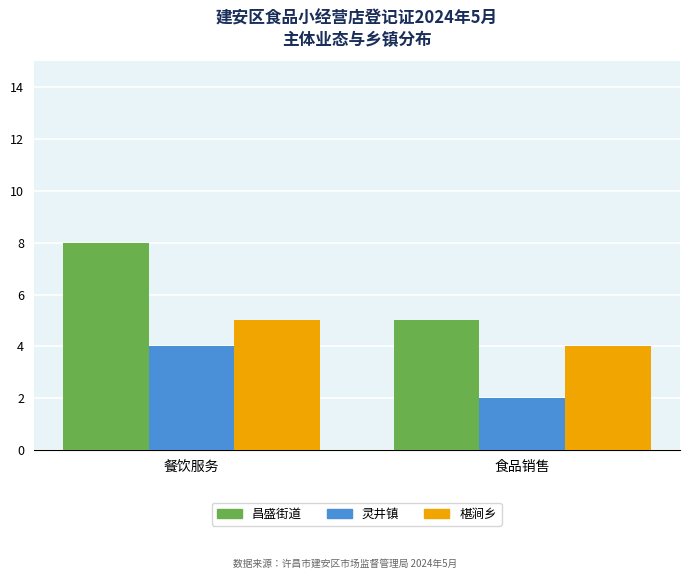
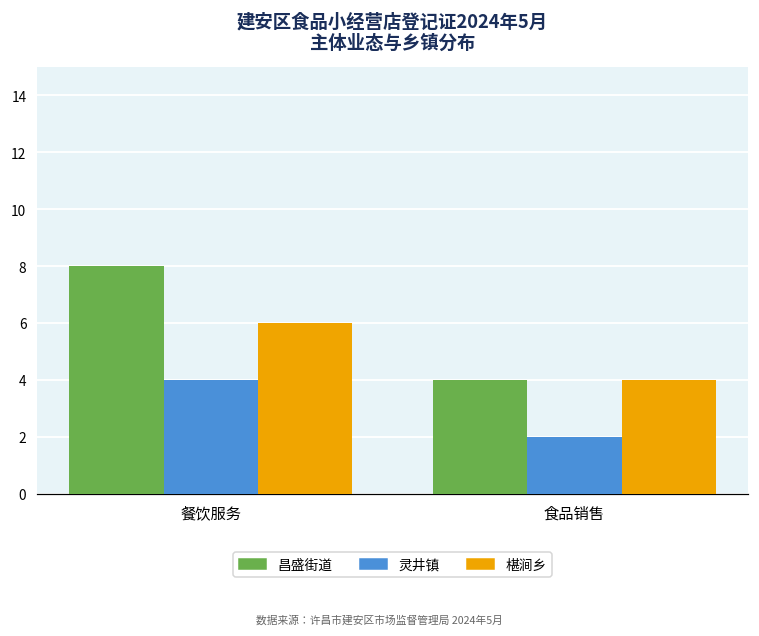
  {
    "昌盛街道": {
      "餐饮服务": 8,
-     "食品销售": 5
+     "食品销售": 4
    },
    "灵井镇": {
      "餐饮服务": 4,
      "食品销售": 2
    },
    "椹涧乡": {
-     "餐饮服务": 5,
+     "餐饮服务": 6,
      "食品销售": 4
    }
  }
